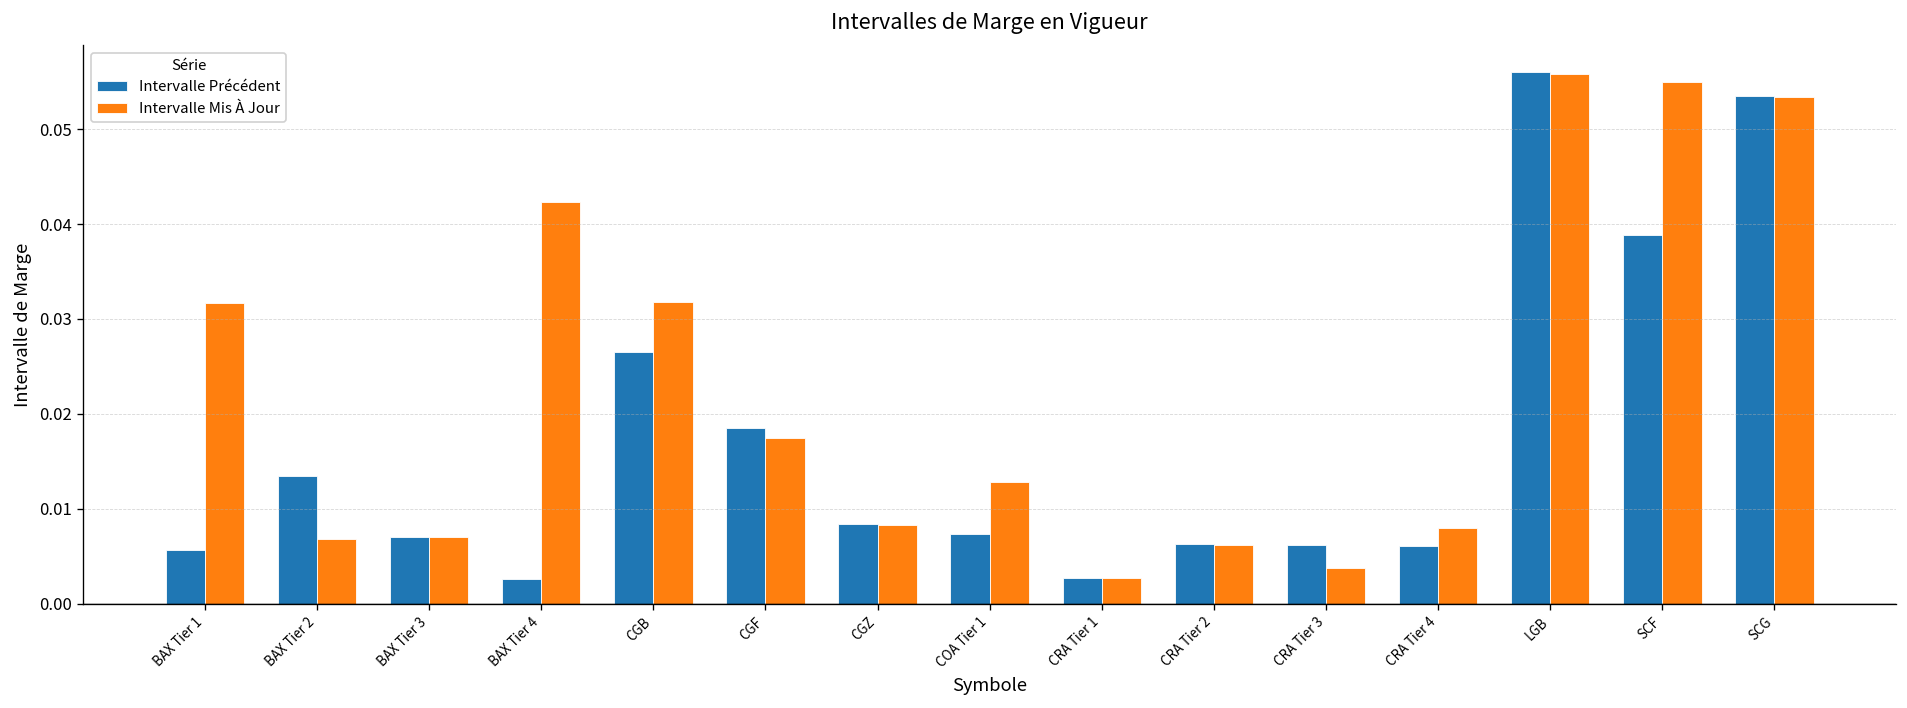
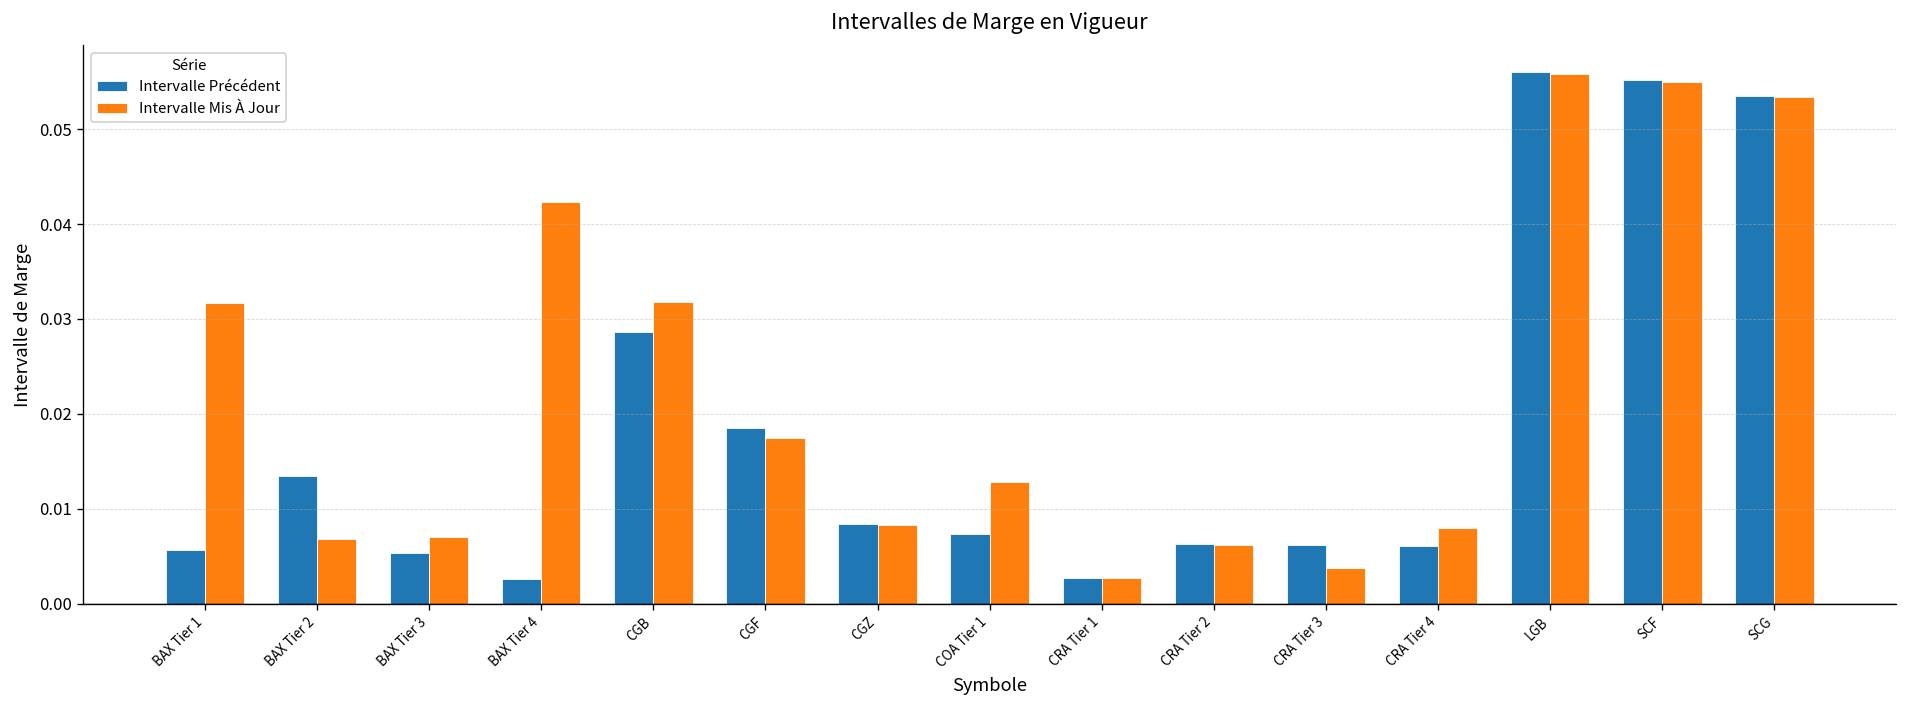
  {
    "Intervalle Précédent": {
      "BAX Tier 1": 0.006,
      "BAX Tier 2": 0.013,
-     "BAX Tier 3": 0.007,
+     "BAX Tier 3": 0.005,
      "BAX Tier 4": 0.003,
-     "CGB": 0.027,
+     "CGB": 0.029,
      "CGF": 0.019,
      "CGZ": 0.008,
      "COA Tier 1": 0.007,
      "CRA Tier 1": 0.003,
      "CRA Tier 2": 0.006,
      "CRA Tier 3": 0.006,
      "CRA Tier 4": 0.006,
      "LGB": 0.056,
-     "SCF": 0.039,
+     "SCF": 0.055,
      "SCG": 0.053
    },
    "Intervalle Mis À Jour": {
      "BAX Tier 1": 0.032,
      "BAX Tier 2": 0.007,
      "BAX Tier 3": 0.007,
      "BAX Tier 4": 0.042,
      "CGB": 0.032,
      "CGF": 0.017,
      "CGZ": 0.008,
      "COA Tier 1": 0.013,
      "CRA Tier 1": 0.003,
      "CRA Tier 2": 0.006,
      "CRA Tier 3": 0.004,
      "CRA Tier 4": 0.008,
      "LGB": 0.056,
      "SCF": 0.055,
      "SCG": 0.053
    }
  }
